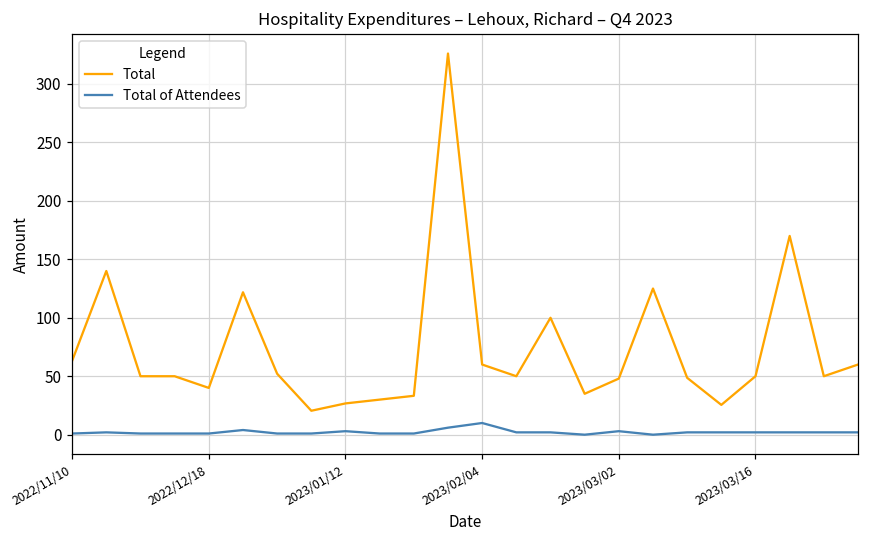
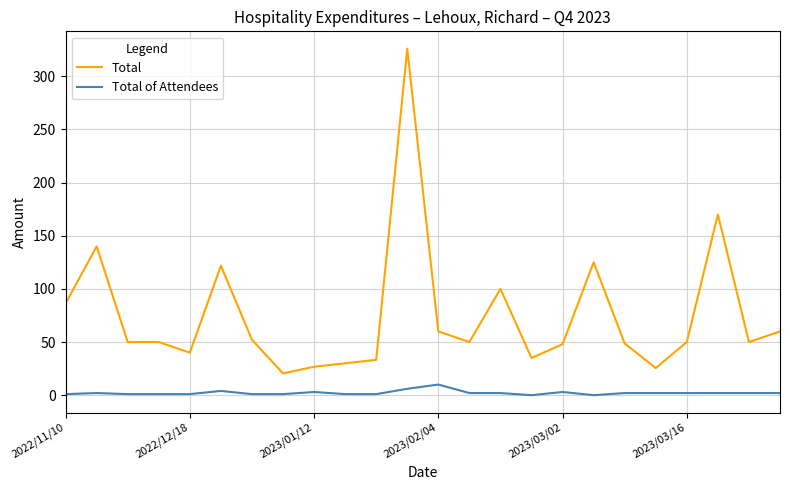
  {
    "Total": {
-     "2022/11/10": 63,
+     "2022/11/10": 86,
      "2023/02/04": 60
    },
    "Total of Attendees": {
      "2022/11/10": 1,
      "2023/02/04": 10
    }
  }
